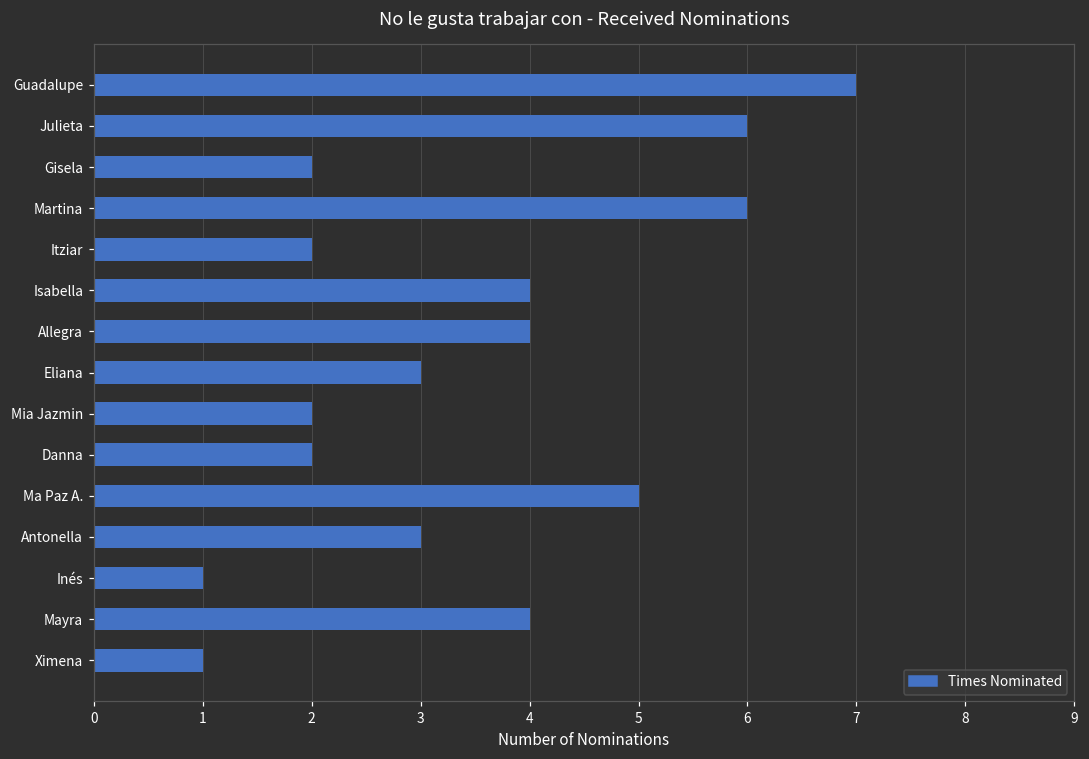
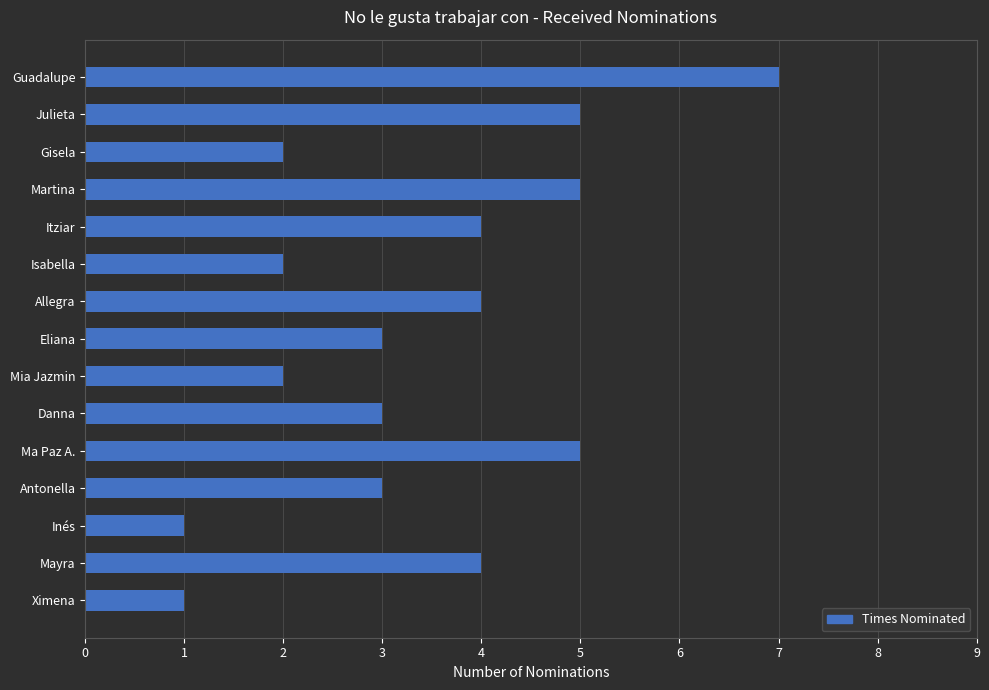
  {
    "Guadalupe": 7,
-   "Julieta": 6,
+   "Julieta": 5,
    "Gisela": 2,
-   "Martina": 6,
-   "Itziar": 2,
-   "Isabella": 4,
+   "Martina": 5,
+   "Itziar": 4,
+   "Isabella": 2,
    "Allegra": 4,
    "Eliana": 3,
    "Mia Jazmin": 2,
-   "Danna": 2,
+   "Danna": 3,
    "Ma Paz A.": 5,
    "Antonella": 3,
    "Inés": 1,
    "Mayra": 4,
    "Ximena": 1
  }
